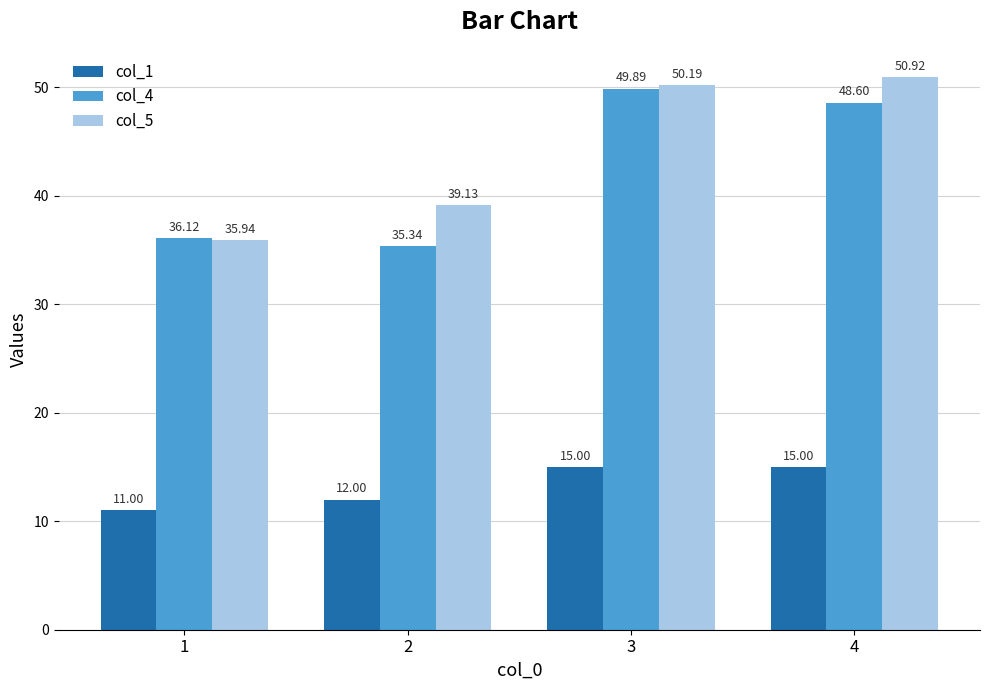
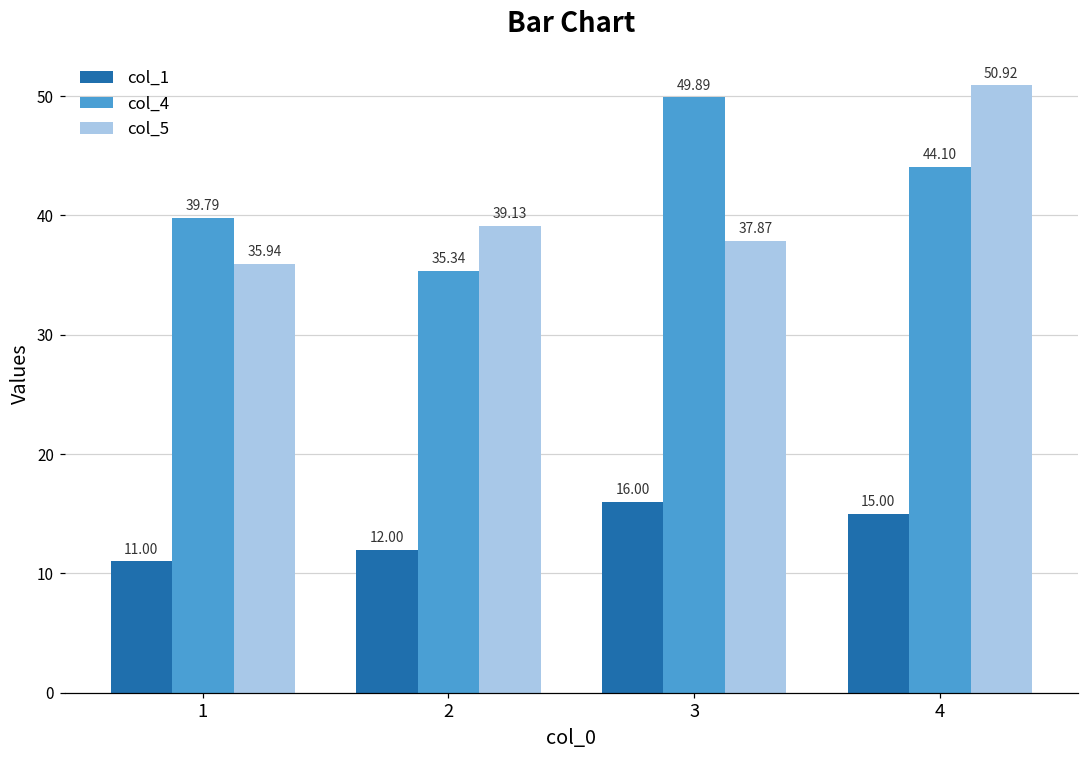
  {
    "col_1": {
      "1": 11.00,
      "2": 12.00,
-     "3": 15.00,
+     "3": 16.00,
      "4": 15.00
    },
    "col_4": {
-     "1": 36.12,
+     "1": 39.79,
      "2": 35.34,
      "3": 49.89,
-     "4": 48.60
+     "4": 44.10
    },
    "col_5": {
      "1": 35.94,
      "2": 39.13,
-     "3": 50.19,
+     "3": 37.87,
      "4": 50.92
    }
  }
